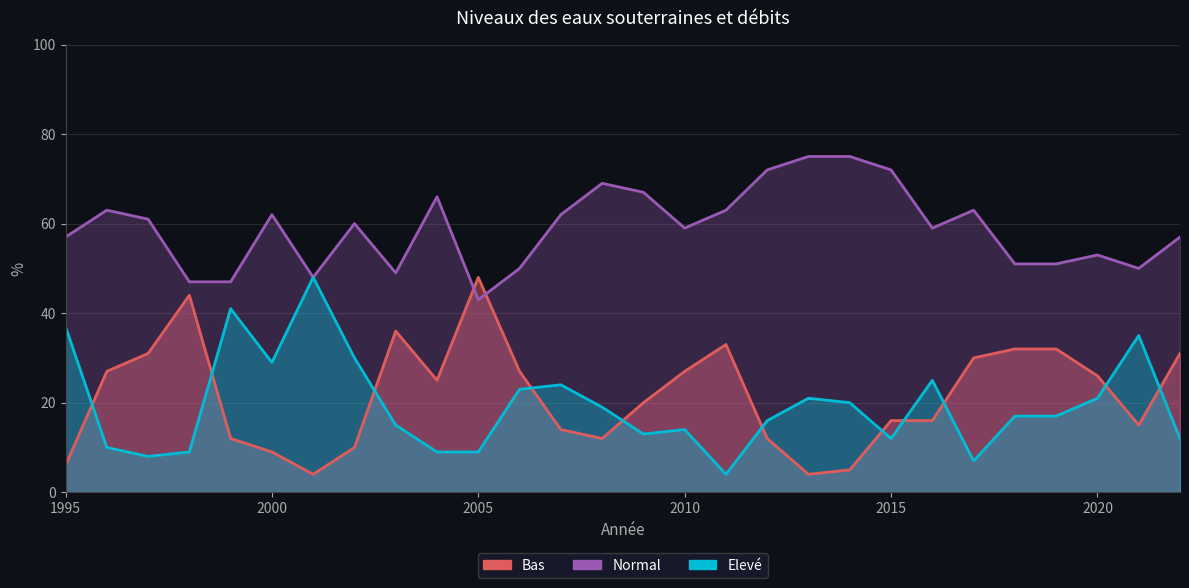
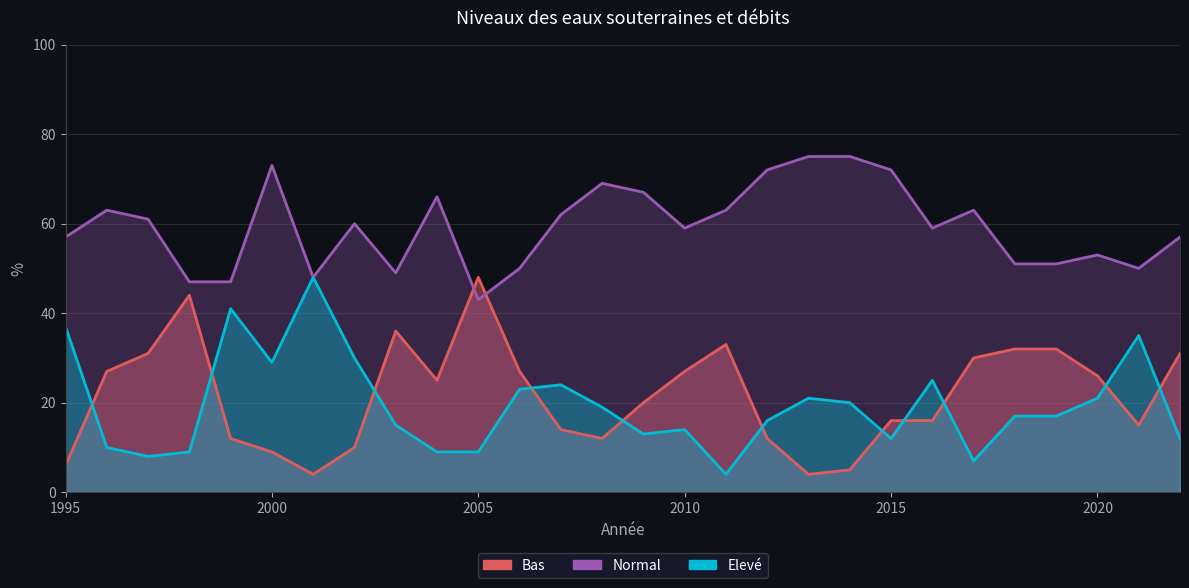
  {
    "Bas": {
      "1995": 6,
      "2000": 9,
      "2005": 48,
      "2010": 27,
      "2015": 16,
      "2020": 26
    },
    "Normal": {
      "1995": 57,
-     "2000": 62,
+     "2000": 73,
      "2005": 43,
      "2010": 59,
      "2015": 72,
      "2020": 53
    },
    "Elevé": {
      "1995": 37,
      "2000": 29,
      "2005": 9,
      "2010": 14,
      "2015": 12,
      "2020": 21
    }
  }
